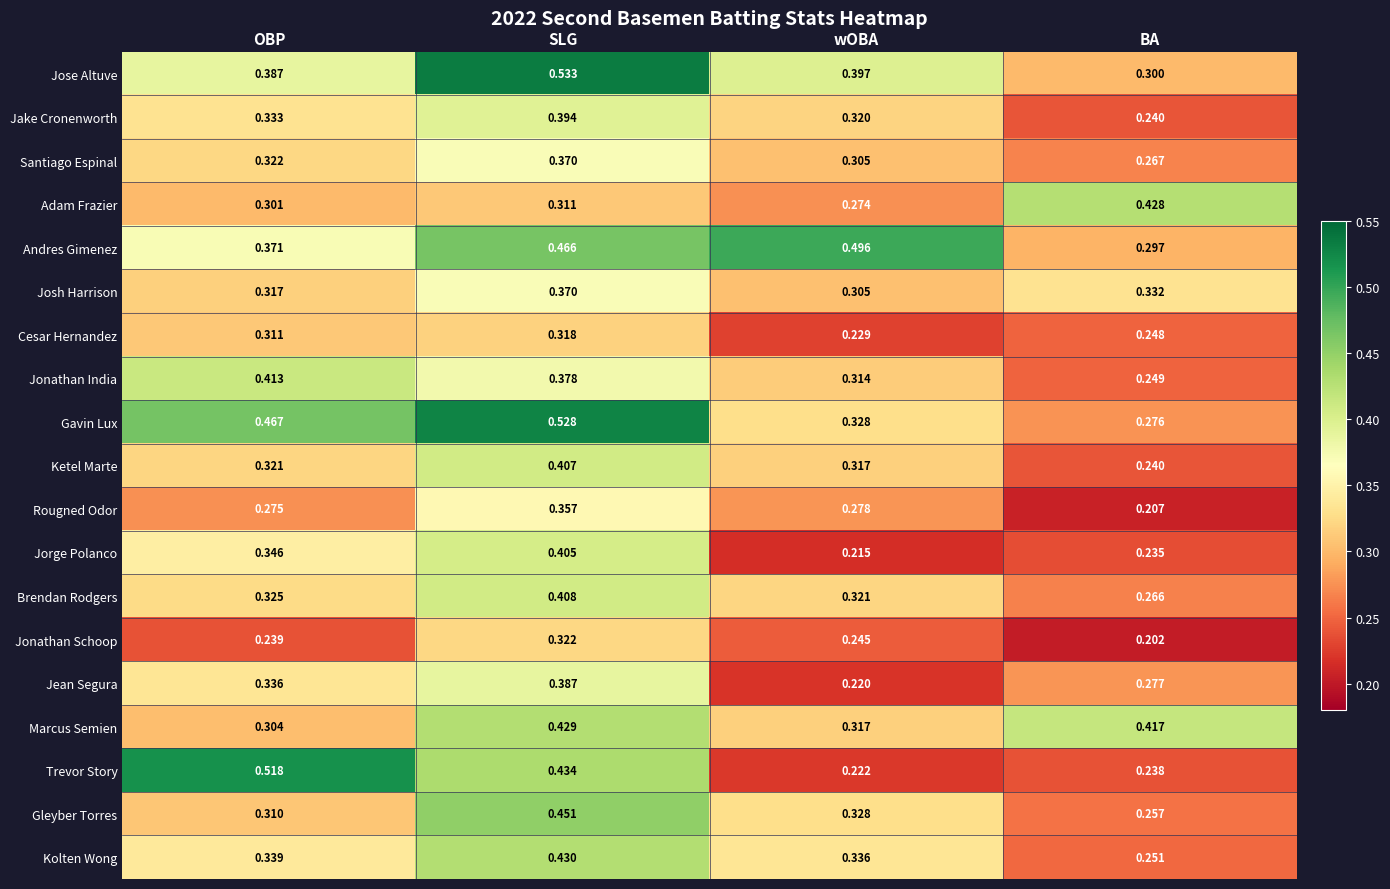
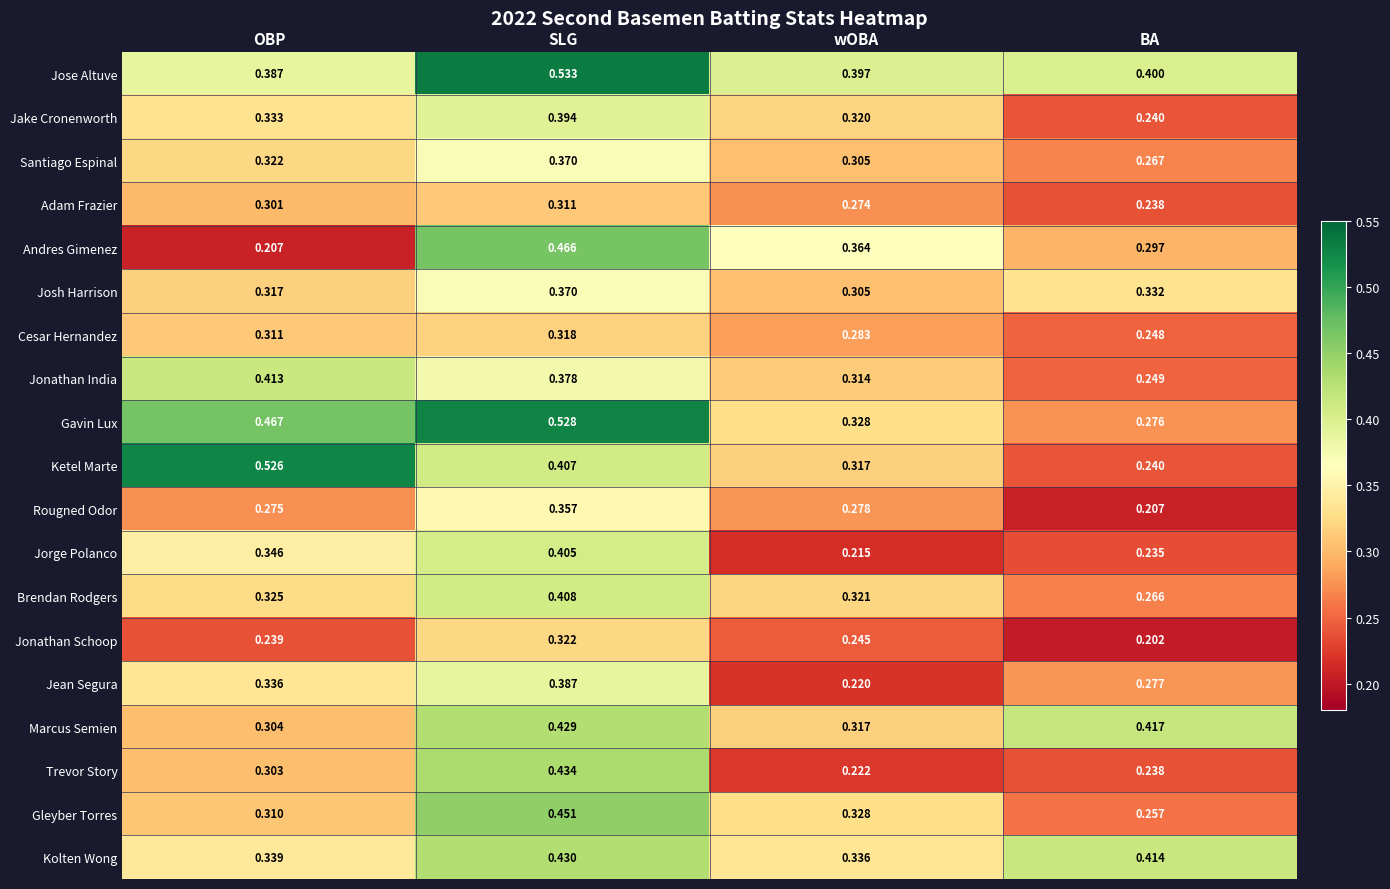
  {
    "Jose Altuve": {
      "OBP": 0.387,
      "SLG": 0.533,
      "wOBA": 0.397,
-     "BA": 0.300
+     "BA": 0.400
    },
    "Jake Cronenworth": {
      "OBP": 0.333,
      "SLG": 0.394,
      "wOBA": 0.320,
      "BA": 0.240
    },
    "Santiago Espinal": {
      "OBP": 0.322,
      "SLG": 0.370,
      "wOBA": 0.305,
      "BA": 0.267
    },
    "Adam Frazier": {
      "OBP": 0.301,
      "SLG": 0.311,
      "wOBA": 0.274,
-     "BA": 0.428
+     "BA": 0.238
    },
    "Andres Gimenez": {
-     "OBP": 0.371,
+     "OBP": 0.207,
      "SLG": 0.466,
-     "wOBA": 0.496,
+     "wOBA": 0.364,
      "BA": 0.297
    },
    "Josh Harrison": {
      "OBP": 0.317,
      "SLG": 0.370,
      "wOBA": 0.305,
      "BA": 0.332
    },
    "Cesar Hernandez": {
      "OBP": 0.311,
      "SLG": 0.318,
-     "wOBA": 0.229,
+     "wOBA": 0.283,
      "BA": 0.248
    },
    "Jonathan India": {
      "OBP": 0.413,
      "SLG": 0.378,
      "wOBA": 0.314,
      "BA": 0.249
    },
    "Gavin Lux": {
      "OBP": 0.467,
      "SLG": 0.528,
      "wOBA": 0.328,
      "BA": 0.276
    },
    "Ketel Marte": {
-     "OBP": 0.321,
+     "OBP": 0.526,
      "SLG": 0.407,
      "wOBA": 0.317,
      "BA": 0.240
    },
    "Rougned Odor": {
      "OBP": 0.275,
      "SLG": 0.357,
      "wOBA": 0.278,
      "BA": 0.207
    },
    "Jorge Polanco": {
      "OBP": 0.346,
      "SLG": 0.405,
      "wOBA": 0.215,
      "BA": 0.235
    },
    "Brendan Rodgers": {
      "OBP": 0.325,
      "SLG": 0.408,
      "wOBA": 0.321,
      "BA": 0.266
    },
    "Jonathan Schoop": {
      "OBP": 0.239,
      "SLG": 0.322,
      "wOBA": 0.245,
      "BA": 0.202
    },
    "Jean Segura": {
      "OBP": 0.336,
      "SLG": 0.387,
      "wOBA": 0.220,
      "BA": 0.277
    },
    "Marcus Semien": {
      "OBP": 0.304,
      "SLG": 0.429,
      "wOBA": 0.317,
      "BA": 0.417
    },
    "Trevor Story": {
-     "OBP": 0.518,
+     "OBP": 0.303,
      "SLG": 0.434,
      "wOBA": 0.222,
      "BA": 0.238
    },
    "Gleyber Torres": {
      "OBP": 0.310,
      "SLG": 0.451,
      "wOBA": 0.328,
      "BA": 0.257
    },
    "Kolten Wong": {
      "OBP": 0.339,
      "SLG": 0.430,
      "wOBA": 0.336,
-     "BA": 0.251
+     "BA": 0.414
    }
  }
